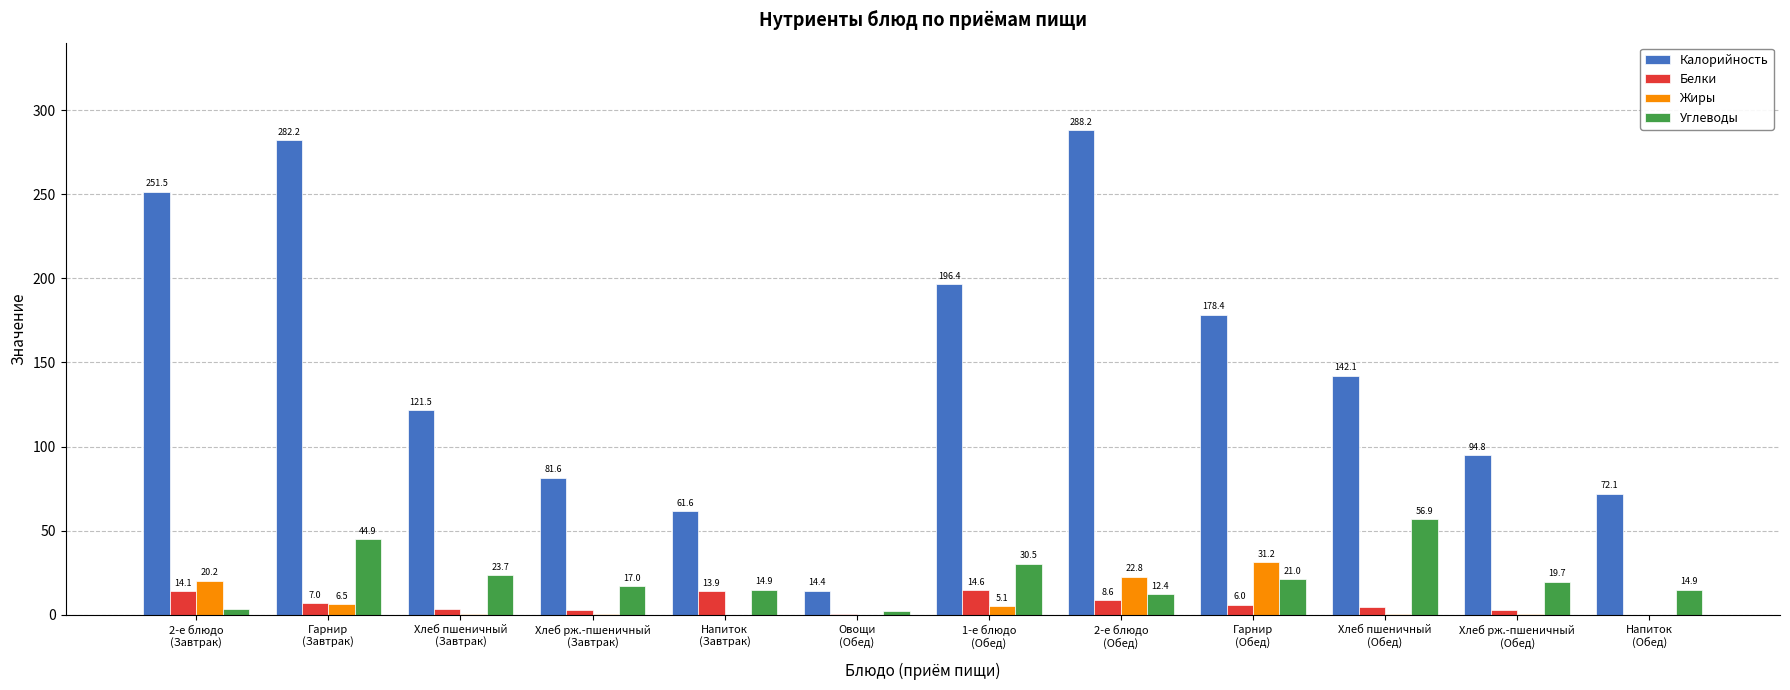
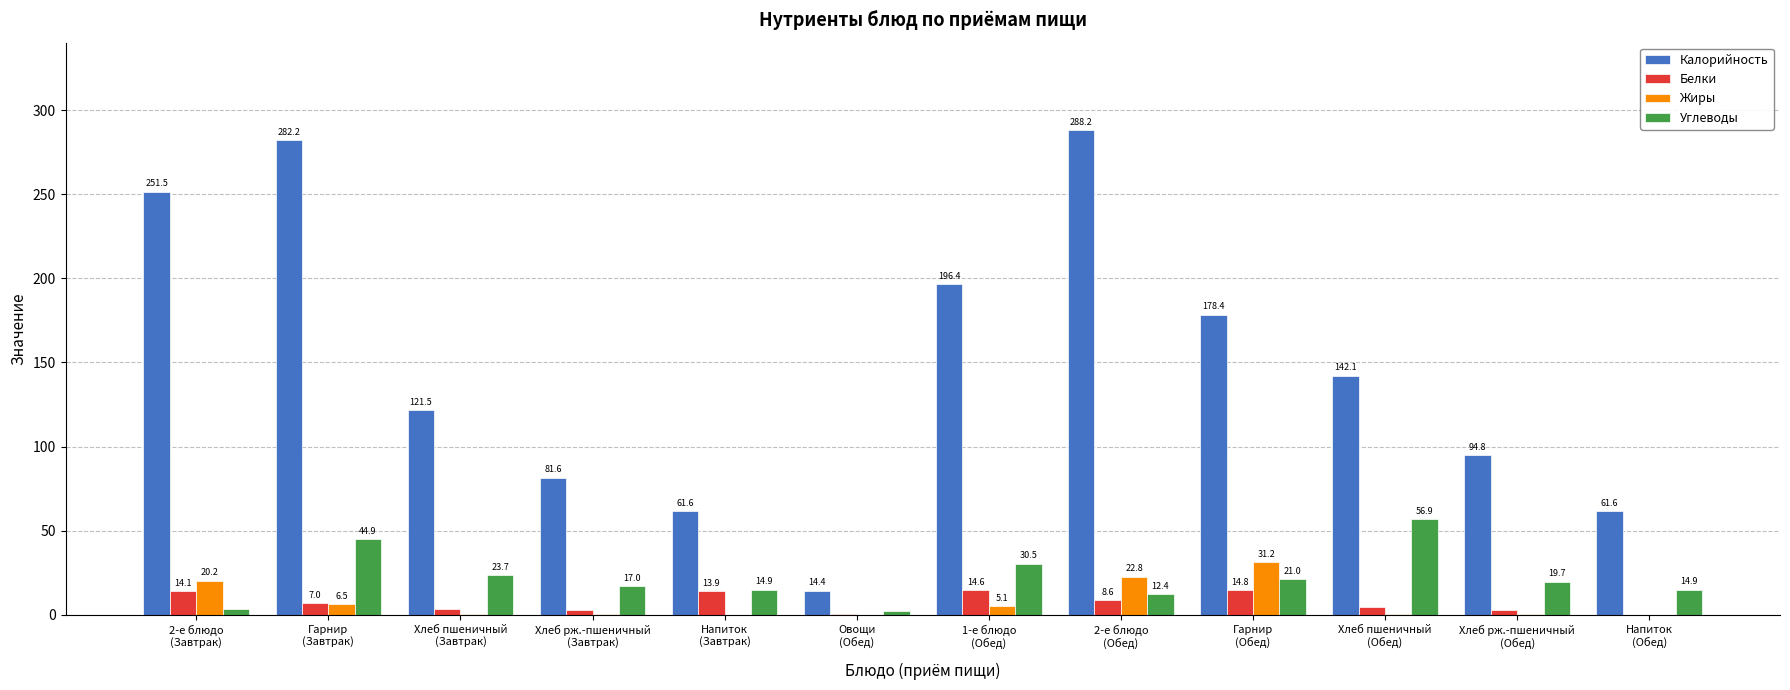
  {
    "Калорийность": {
      "2-е блюдо (Завтрак)": 251.5,
      "Гарнир (Завтрак)": 282.2,
      "Хлеб пшеничный (Завтрак)": 121.5,
      "Хлеб рж.-пшеничный (Завтрак)": 81.6,
      "Напиток (Завтрак)": 61.6,
      "Овощи (Обед)": 14.4,
      "1-е блюдо (Обед)": 196.4,
      "2-е блюдо (Обед)": 288.2,
      "Гарнир (Обед)": 178.4,
      "Хлеб пшеничный (Обед)": 142.1,
      "Хлеб рж.-пшеничный (Обед)": 94.8,
-     "Напиток (Обед)": 72.1
+     "Напиток (Обед)": 61.6
    },
    "Белки": {
      "2-е блюдо (Завтрак)": 14.1,
      "Гарнир (Завтрак)": 7.0,
      "Напиток (Завтрак)": 13.9,
      "1-е блюдо (Обед)": 14.6,
      "2-е блюдо (Обед)": 8.6,
-     "Гарнир (Обед)": 6.0
+     "Гарнир (Обед)": 14.8
    },
    "Жиры": {
      "2-е блюдо (Завтрак)": 20.2,
      "Гарнир (Завтрак)": 6.5,
      "1-е блюдо (Обед)": 5.1,
      "2-е блюдо (Обед)": 22.8,
      "Гарнир (Обед)": 31.2
    },
    "Углеводы": {
      "Гарнир (Завтрак)": 44.9,
      "Хлеб пшеничный (Завтрак)": 23.7,
      "Хлеб рж.-пшеничный (Завтрак)": 17.0,
      "Напиток (Завтрак)": 14.9,
      "1-е блюдо (Обед)": 30.5,
      "2-е блюдо (Обед)": 12.4,
      "Гарнир (Обед)": 21.0,
      "Хлеб пшеничный (Обед)": 56.9,
      "Хлеб рж.-пшеничный (Обед)": 19.7,
      "Напиток (Обед)": 14.9
    }
  }
